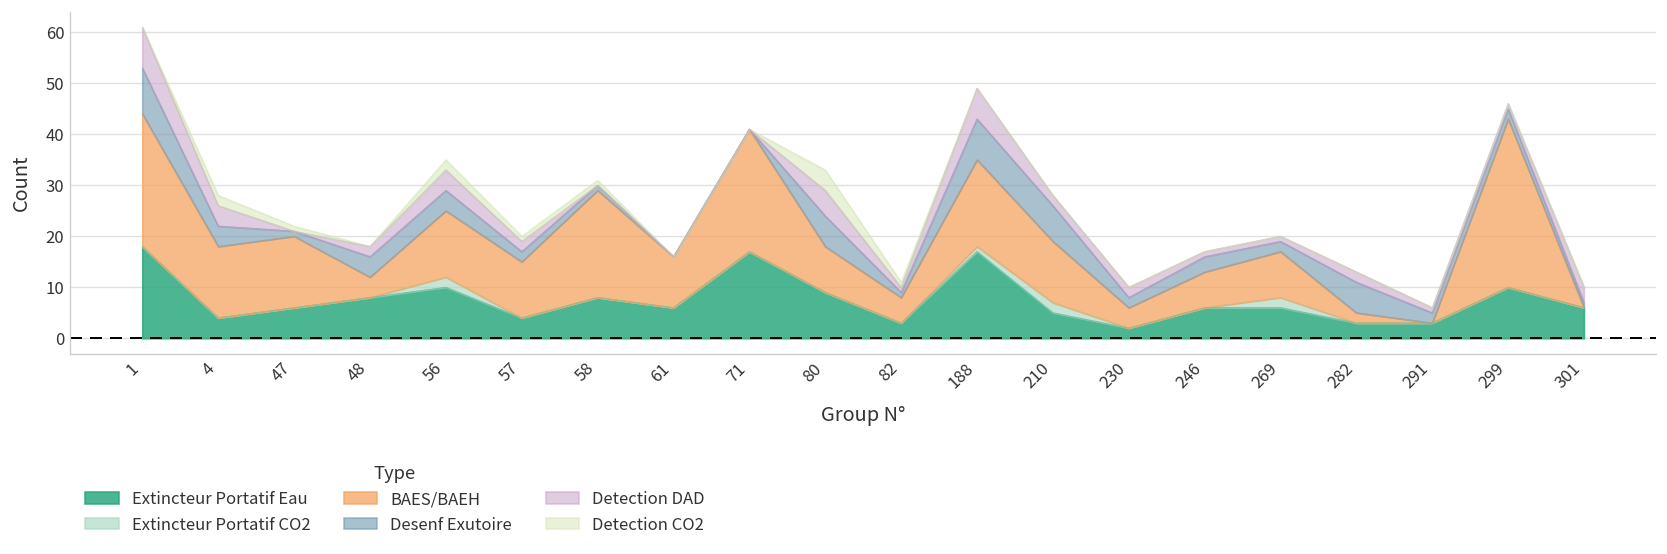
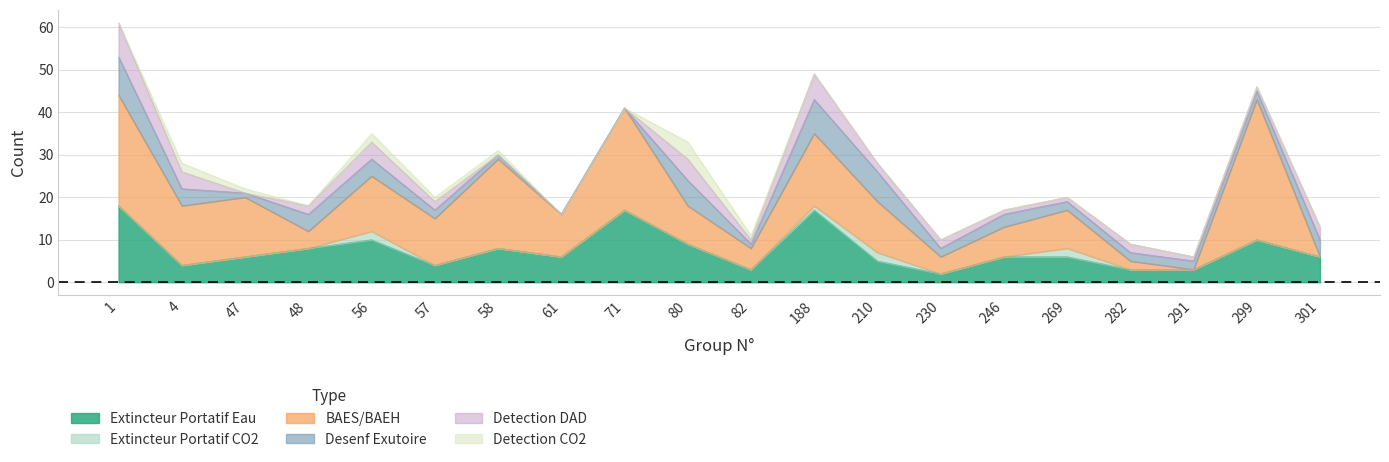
  {
    "Extincteur Portatif Eau": {
      "56": 10,
      "188": 17,
      "210": 5,
      "269": 6
    },
    "BAES/BAEH": {
      "1": 26,
      "4": 14,
      "47": 14,
      "48": 4,
      "56": 13,
      "57": 11,
      "58": 21,
      "80": 9,
      "82": 5,
      "188": 17,
      "210": 12,
      "230": 4,
      "246": 7,
      "269": 9,
      "282": 2,
      "299": 33
    },
    "Desenf Exutoire": {
      "1": 9,
      "4": 4,
      "48": 4,
      "56": 4,
      "57": 2,
      "80": 6,
      "82": 1,
      "188": 8,
      "210": 7,
      "230": 2,
      "246": 3,
      "269": 2,
-     "282": 6,
+     "282": 2,
      "291": 2,
      "299": 2,
-     "301": 1
+     "301": 4
    }
  }
